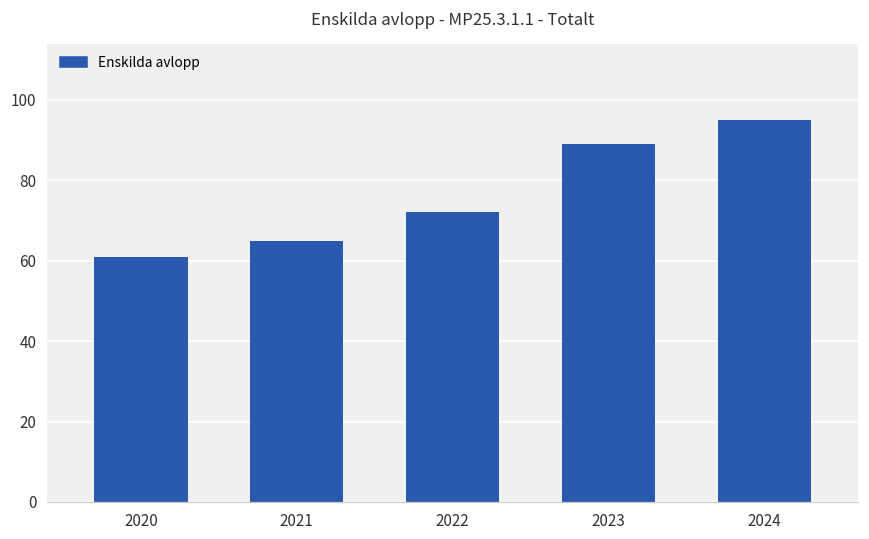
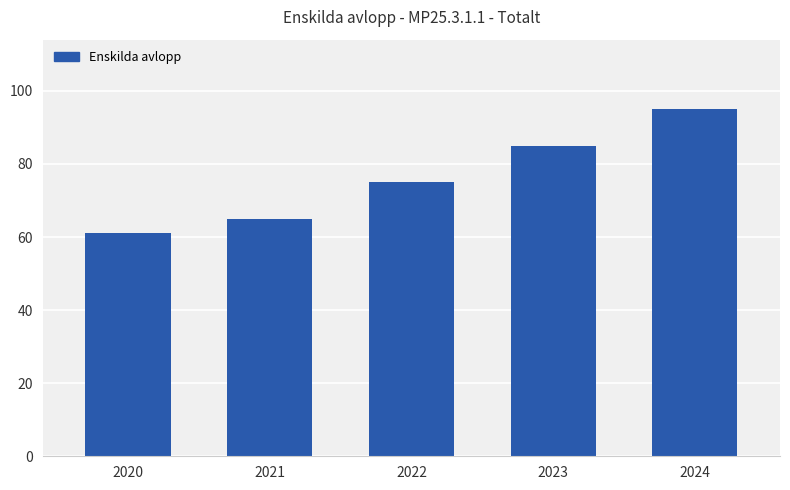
  {
    "2020": 61,
    "2021": 65,
-   "2022": 72,
-   "2023": 89,
+   "2022": 75,
+   "2023": 85,
    "2024": 95
  }
